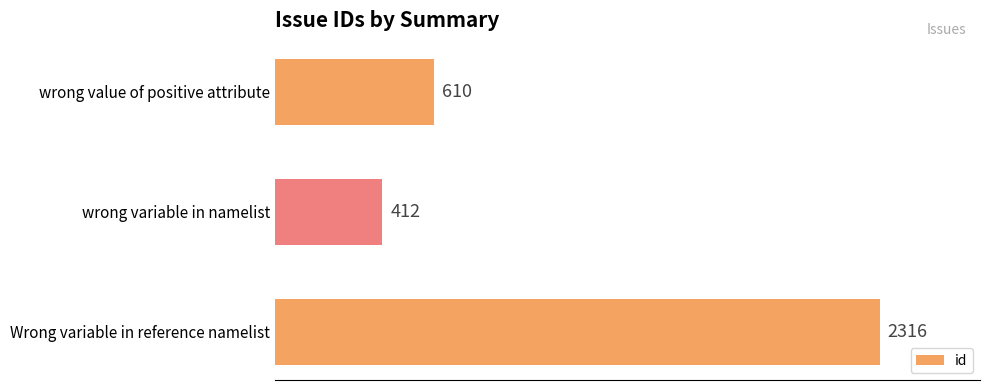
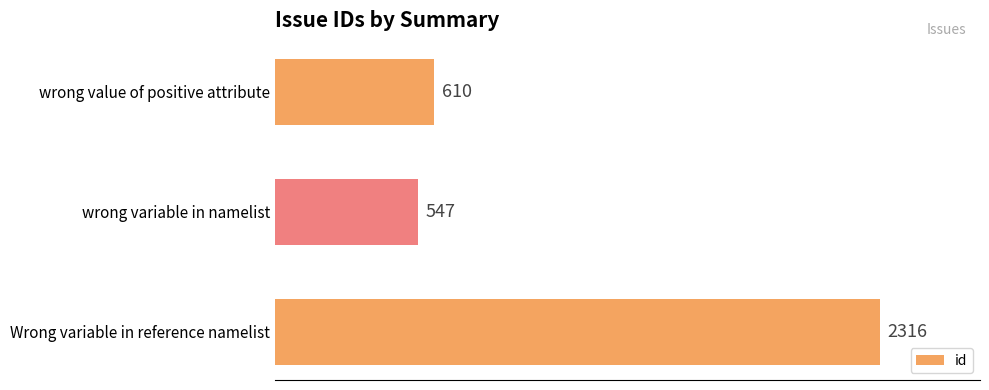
  {
    "wrong value of positive attribute": 610,
-   "wrong variable in namelist": 412,
+   "wrong variable in namelist": 547,
    "Wrong variable in reference namelist": 2316
  }
